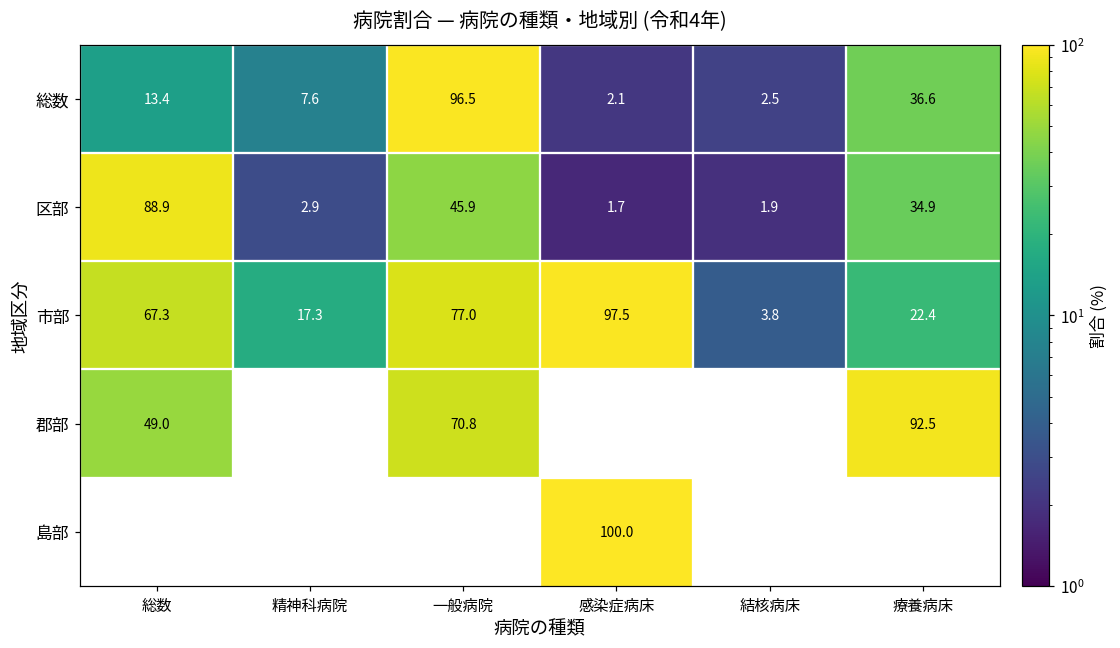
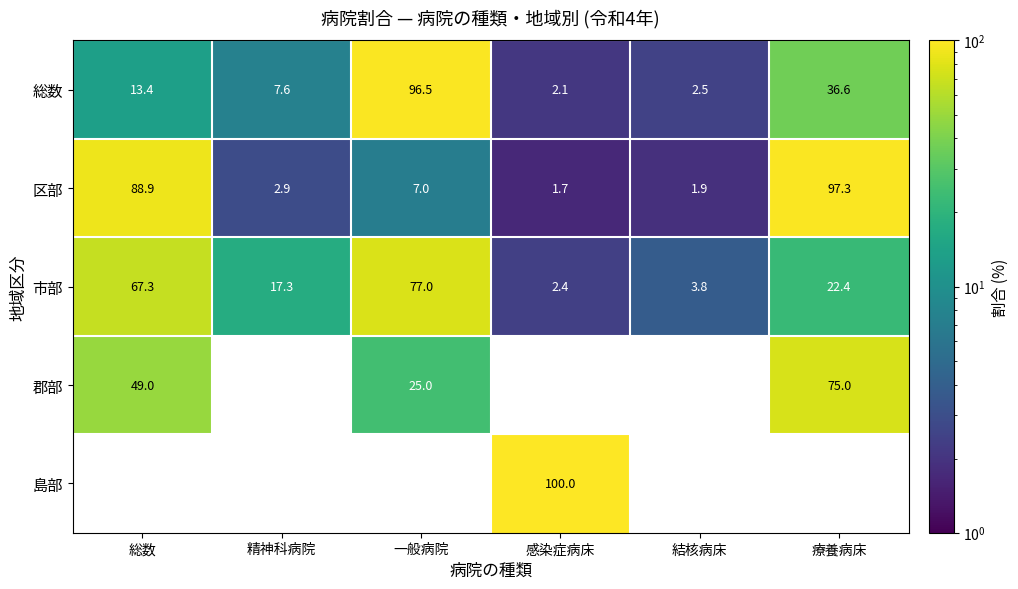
  {
    "総数": {
      "総数": 13.4,
      "精神科病院": 7.6,
      "一般病院": 96.5,
      "感染症病床": 2.1,
      "結核病床": 2.5,
      "療養病床": 36.6
    },
    "区部": {
      "総数": 88.9,
      "精神科病院": 2.9,
-     "一般病院": 45.9,
+     "一般病院": 7.0,
      "感染症病床": 1.7,
      "結核病床": 1.9,
-     "療養病床": 34.9
+     "療養病床": 97.3
    },
    "市部": {
      "総数": 67.3,
      "精神科病院": 17.3,
      "一般病院": 77.0,
-     "感染症病床": 97.5,
+     "感染症病床": 2.4,
      "結核病床": 3.8,
      "療養病床": 22.4
    },
    "郡部": {
      "総数": 49.0,
-     "一般病院": 70.8,
-     "療養病床": 92.5
+     "一般病院": 25.0,
+     "療養病床": 75.0
    },
    "島部": {
      "感染症病床": 100.0
    }
  }
